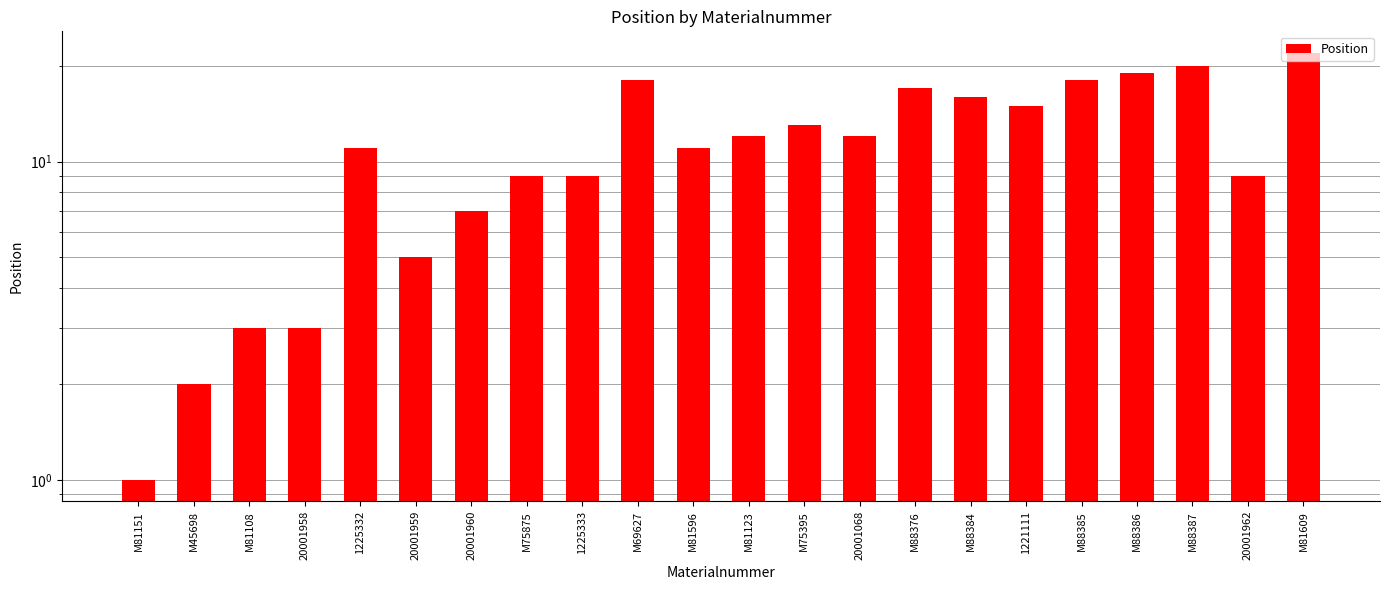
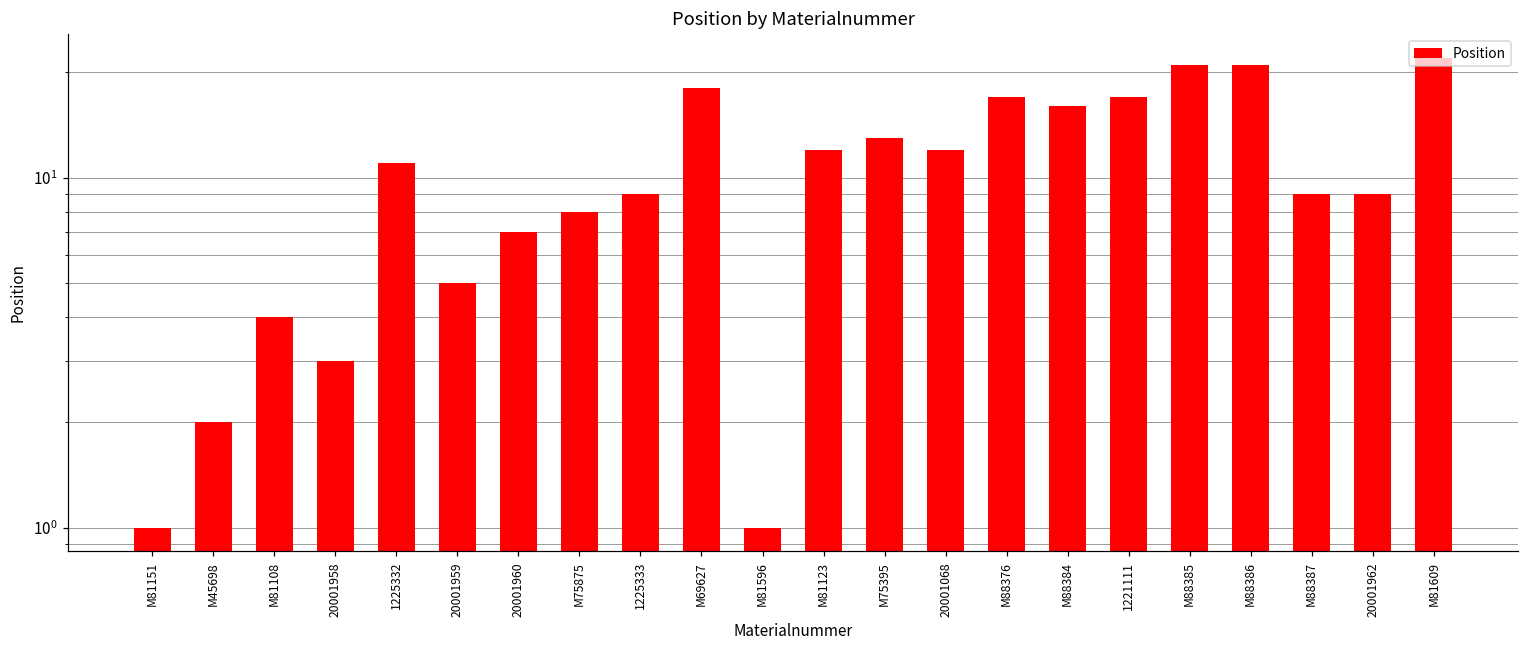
  {
    "M81151": 1,
    "M45698": 2,
-   "M81108": 3,
+   "M81108": 4,
    "20001958": 3,
    "1225332": 11,
    "20001959": 5,
    "20001960": 7,
-   "M75875": 9,
+   "M75875": 8,
    "1225333": 9,
    "M69627": 18,
-   "M81596": 11,
+   "M81596": 1,
    "M81123": 12,
    "M75395": 13,
    "20001068": 12,
    "M88376": 17,
    "M88384": 16,
-   "1221111": 15,
-   "M88385": 18,
-   "M88386": 19,
-   "M88387": 20,
+   "1221111": 17,
+   "M88385": 21,
+   "M88386": 21,
+   "M88387": 9,
    "20001962": 9
  }
